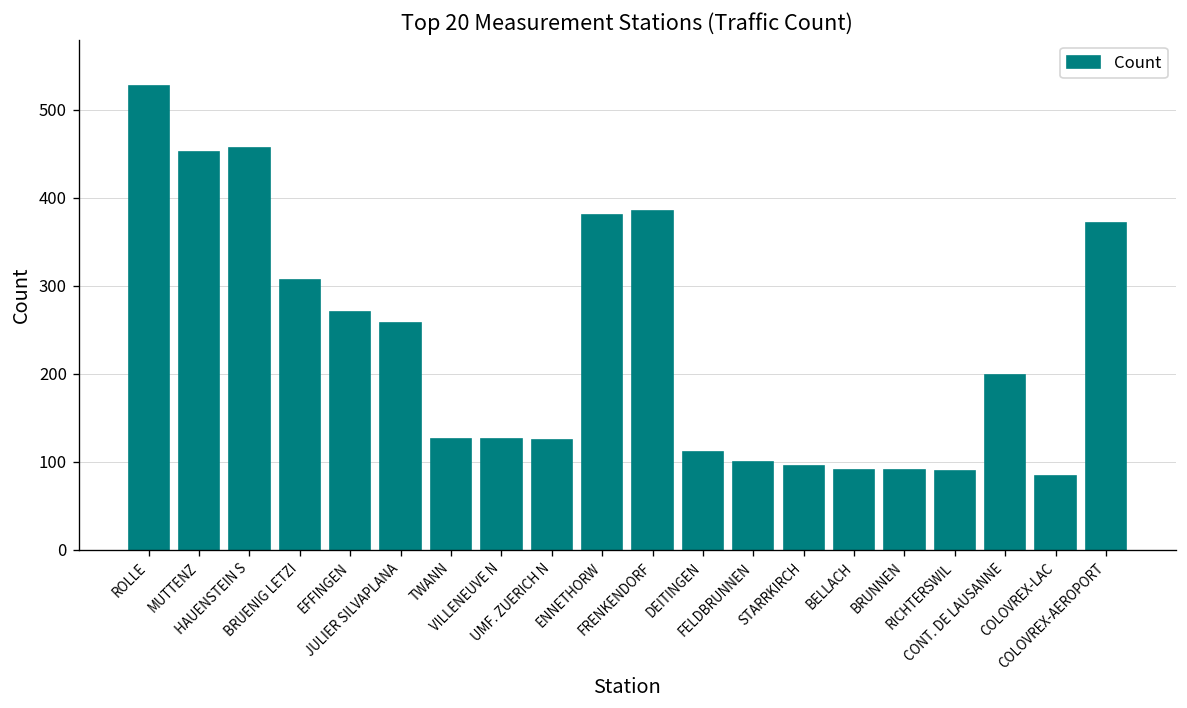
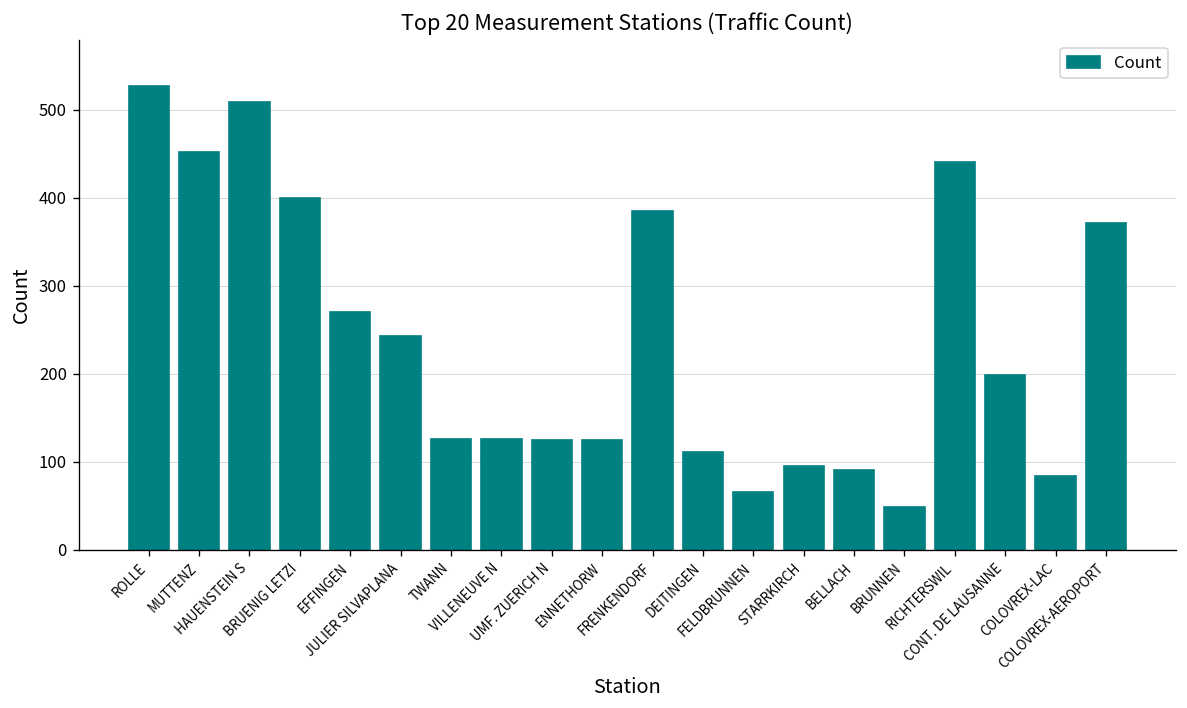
  {
    "ROLLE": 530,
    "MUTTENZ": 450,
-   "HAUENSTEIN S": 460,
-   "BRUENIG LETZI": 310,
+   "HAUENSTEIN S": 510,
+   "BRUENIG LETZI": 400,
    "EFFINGEN": 270,
-   "JULIER SILVAPLANA": 260,
+   "JULIER SILVAPLANA": 240,
    "TWANN": 130,
    "VILLENEUVE N": 130,
    "UMF. ZUERICH N": 130,
-   "ENNETHORW": 380,
+   "ENNETHORW": 130,
    "FRENKENDORF": 390,
    "DEITINGEN": 110,
-   "FELDBRUNNEN": 100,
+   "FELDBRUNNEN": 70,
    "STARRKIRCH": 100,
    "BELLACH": 90,
-   "BRUNNEN": 90,
-   "RICHTERSWIL": 90,
+   "BRUNNEN": 50,
+   "RICHTERSWIL": 440,
    "CONT. DE LAUSANNE": 200,
    "COLOVREX-LAC": 80,
    "COLOVREX-AEROPORT": 370
  }
